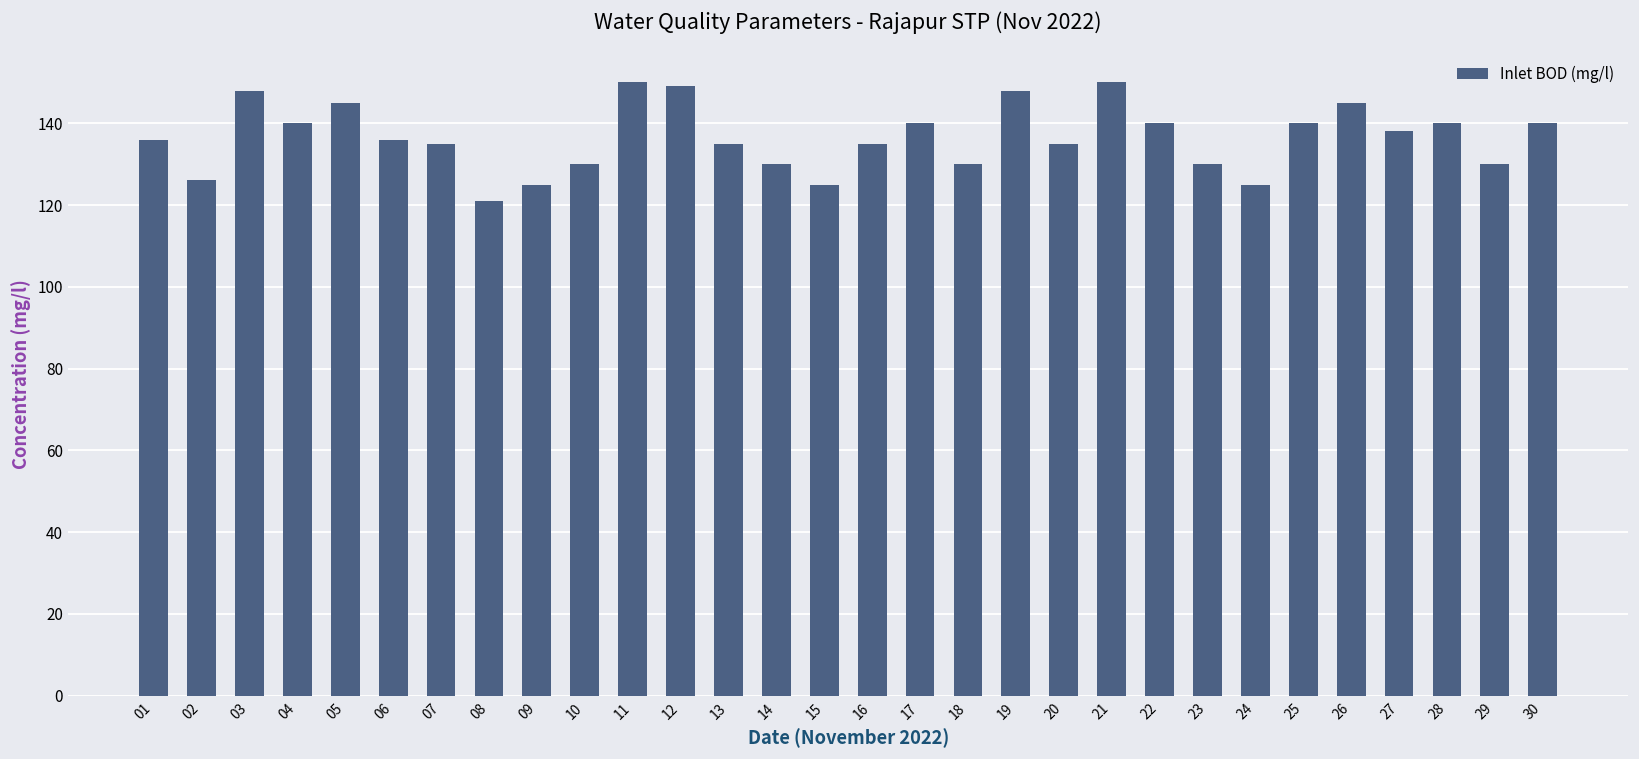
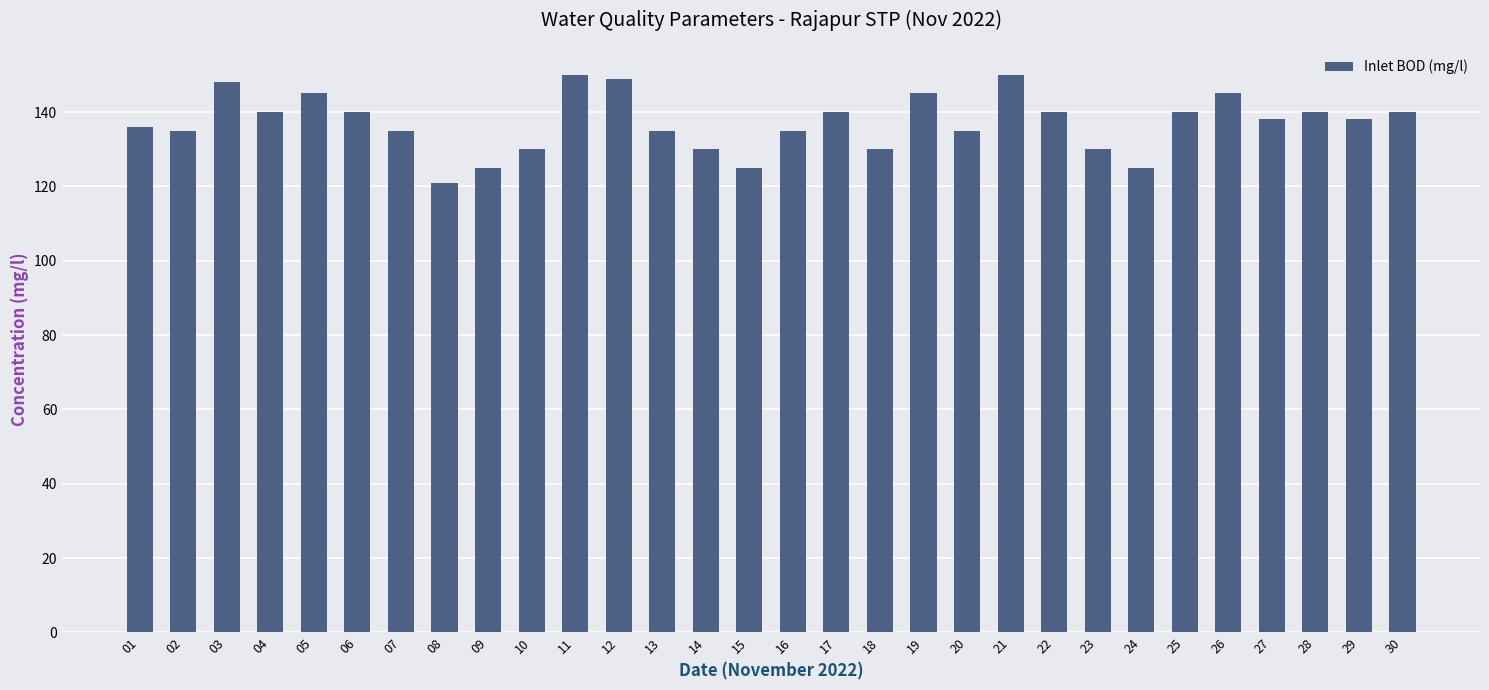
  {
    "01": 136,
-   "02": 126,
+   "02": 135,
    "03": 148,
    "04": 140,
    "05": 145,
-   "06": 136,
+   "06": 140,
    "07": 135,
    "08": 121,
    "09": 125,
    "10": 130,
    "11": 150,
    "12": 149,
    "13": 135,
    "14": 130,
    "15": 125,
    "16": 135,
    "17": 140,
    "18": 130,
-   "19": 148,
+   "19": 145,
    "20": 135,
    "21": 150,
    "22": 140,
    "23": 130,
    "24": 125,
    "25": 140,
    "26": 145,
    "27": 138,
    "28": 140,
-   "29": 130,
+   "29": 138,
    "30": 140
  }
